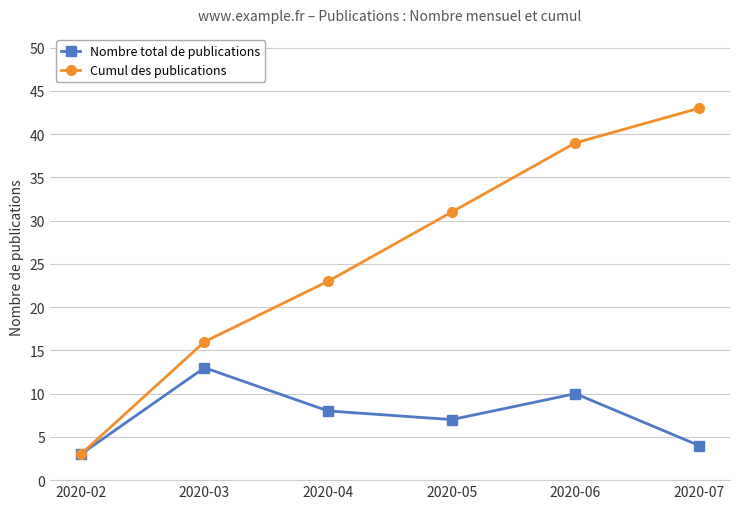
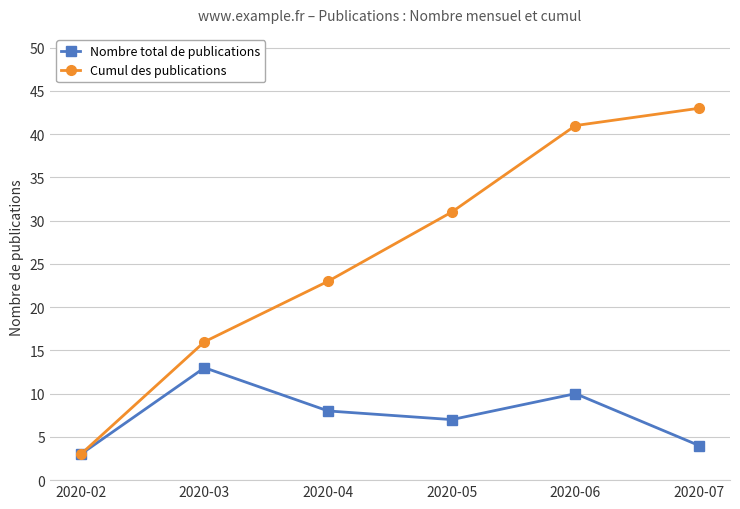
  {
    "Nombre total de publications": {
      "2020-03": 13,
      "2020-04": 8,
      "2020-05": 7,
      "2020-06": 10,
      "2020-07": 4
    },
    "Cumul des publications": {
      "2020-03": 16,
      "2020-04": 23,
      "2020-05": 31,
-     "2020-06": 39,
+     "2020-06": 41,
      "2020-07": 43
    }
  }
